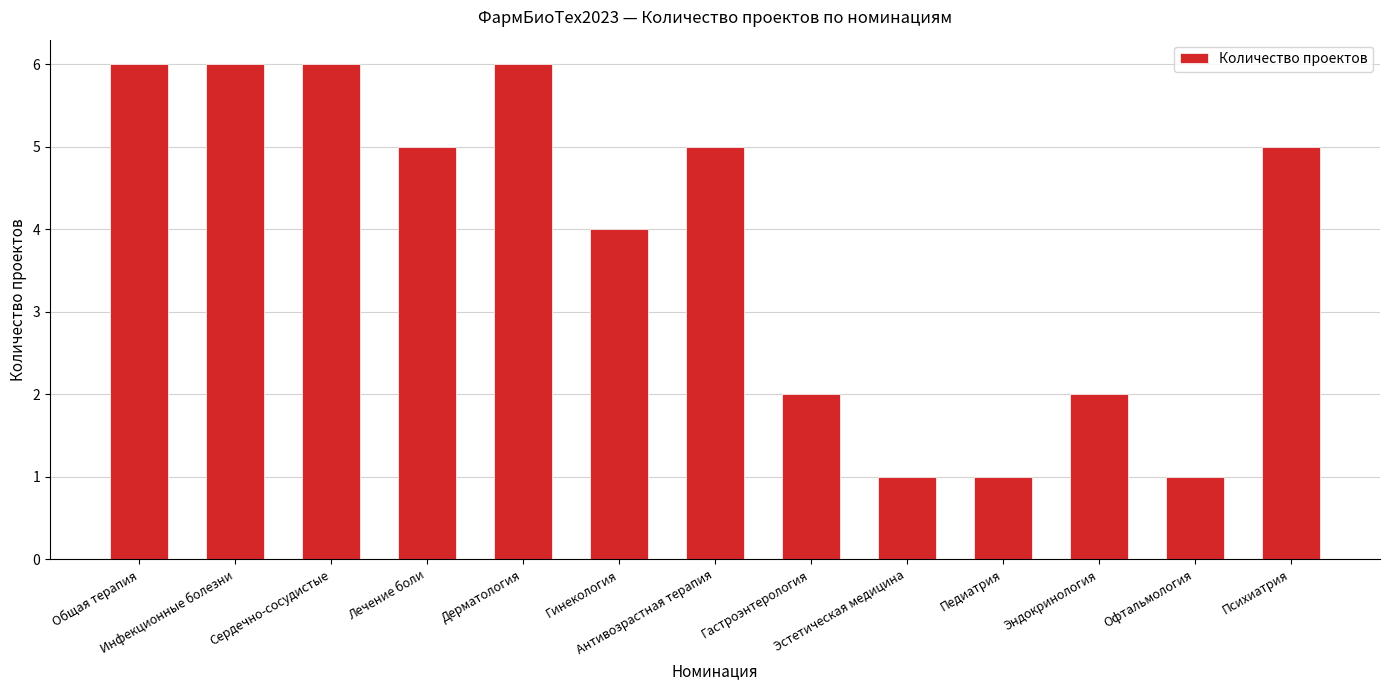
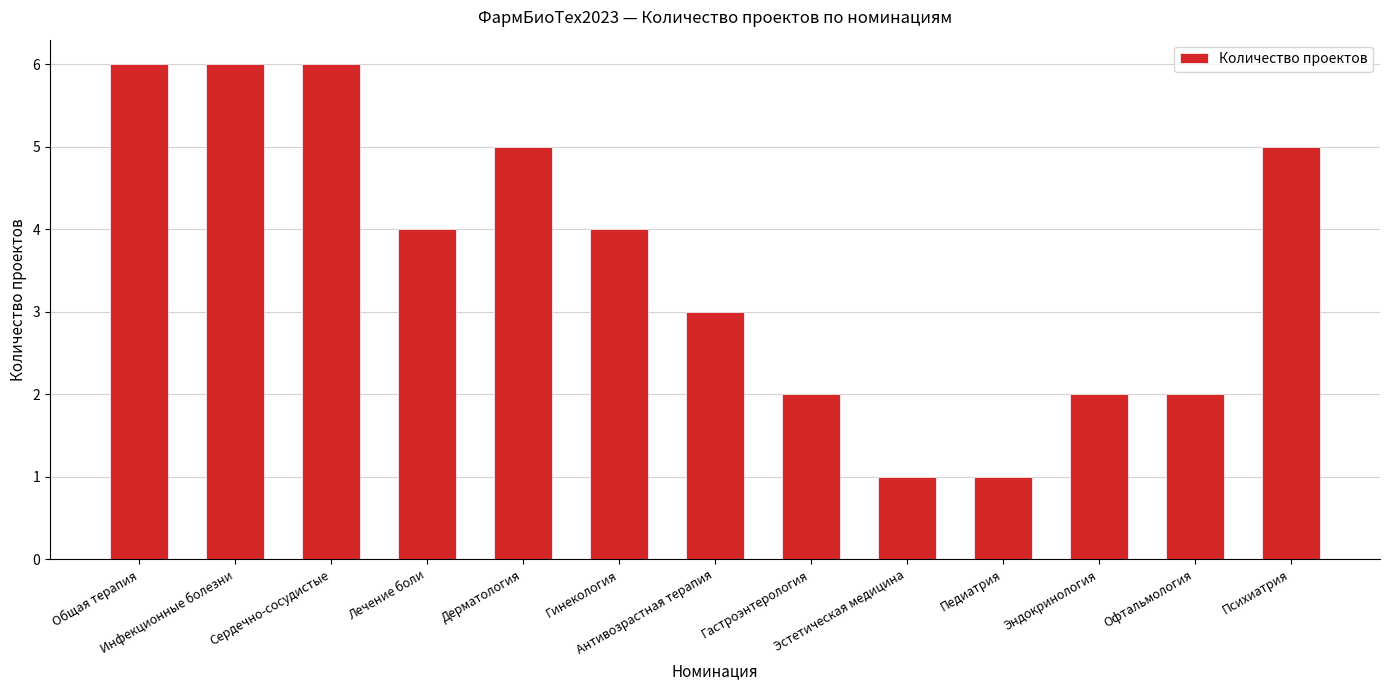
  {
    "Общая терапия": 6,
    "Инфекционные болезни": 6,
    "Сердечно-сосудистые": 6,
-   "Лечение боли": 5,
-   "Дерматология": 6,
+   "Лечение боли": 4,
+   "Дерматология": 5,
    "Гинекология": 4,
-   "Антивозрастная терапия": 5,
+   "Антивозрастная терапия": 3,
    "Гастроэнтерология": 2,
    "Эстетическая медицина": 1,
    "Педиатрия": 1,
    "Эндокринология": 2,
-   "Офтальмология": 1,
+   "Офтальмология": 2,
    "Психиатрия": 5
  }
